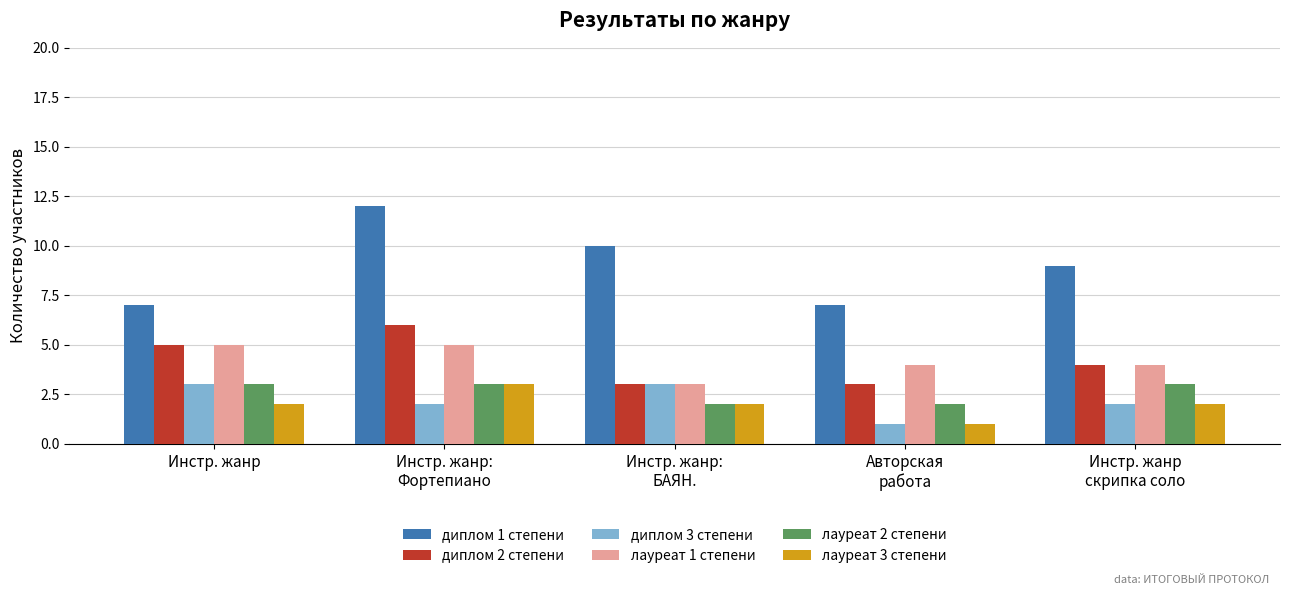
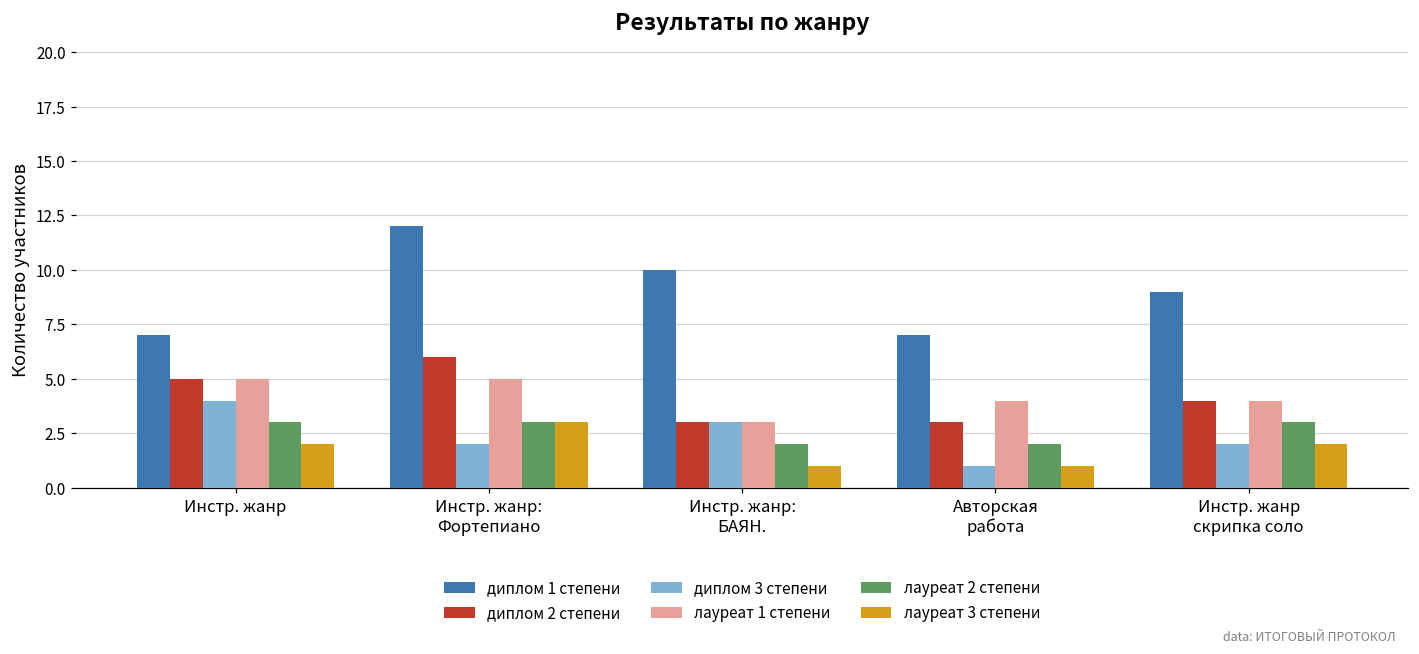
  {
    "диплом 1 степени": {
      "Инстр. жанр": 7,
      "Инстр. жанр: Фортепиано": 12,
      "Инстр. жанр: БАЯН.": 10,
      "Авторская работа": 7,
      "Инстр. жанр скрипка соло": 9
    },
    "диплом 2 степени": {
      "Инстр. жанр": 5,
      "Инстр. жанр: Фортепиано": 6,
      "Инстр. жанр: БАЯН.": 3,
      "Авторская работа": 3,
      "Инстр. жанр скрипка соло": 4
    },
    "диплом 3 степени": {
-     "Инстр. жанр": 3,
+     "Инстр. жанр": 4,
      "Инстр. жанр: Фортепиано": 2,
      "Инстр. жанр: БАЯН.": 3,
      "Авторская работа": 1,
      "Инстр. жанр скрипка соло": 2
    },
    "лауреат 1 степени": {
      "Инстр. жанр": 5,
      "Инстр. жанр: Фортепиано": 5,
      "Инстр. жанр: БАЯН.": 3,
      "Авторская работа": 4,
      "Инстр. жанр скрипка соло": 4
    },
    "лауреат 2 степени": {
      "Инстр. жанр": 3,
      "Инстр. жанр: Фортепиано": 3,
      "Инстр. жанр: БАЯН.": 2,
      "Авторская работа": 2,
      "Инстр. жанр скрипка соло": 3
    },
    "лауреат 3 степени": {
      "Инстр. жанр": 2,
      "Инстр. жанр: Фортепиано": 3,
-     "Инстр. жанр: БАЯН.": 2,
+     "Инстр. жанр: БАЯН.": 1,
      "Авторская работа": 1,
      "Инстр. жанр скрипка соло": 2
    }
  }
